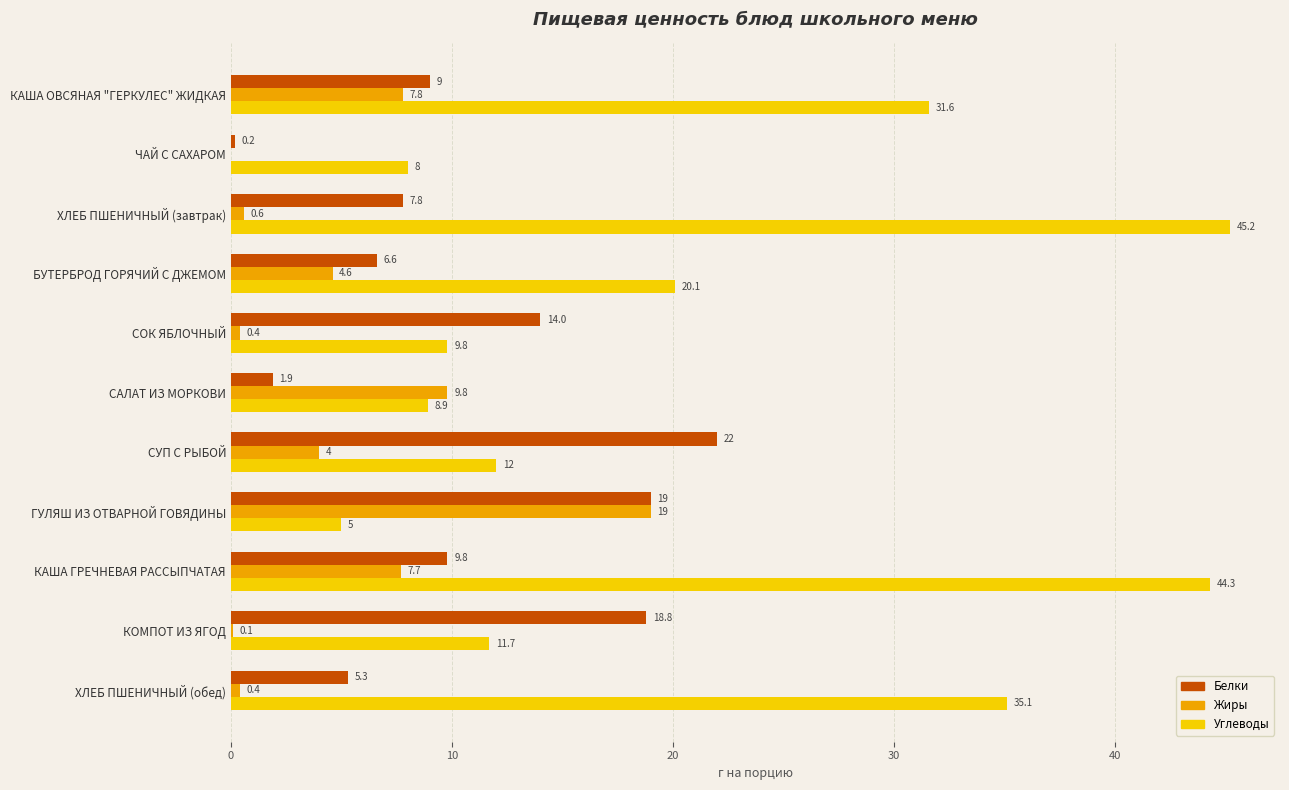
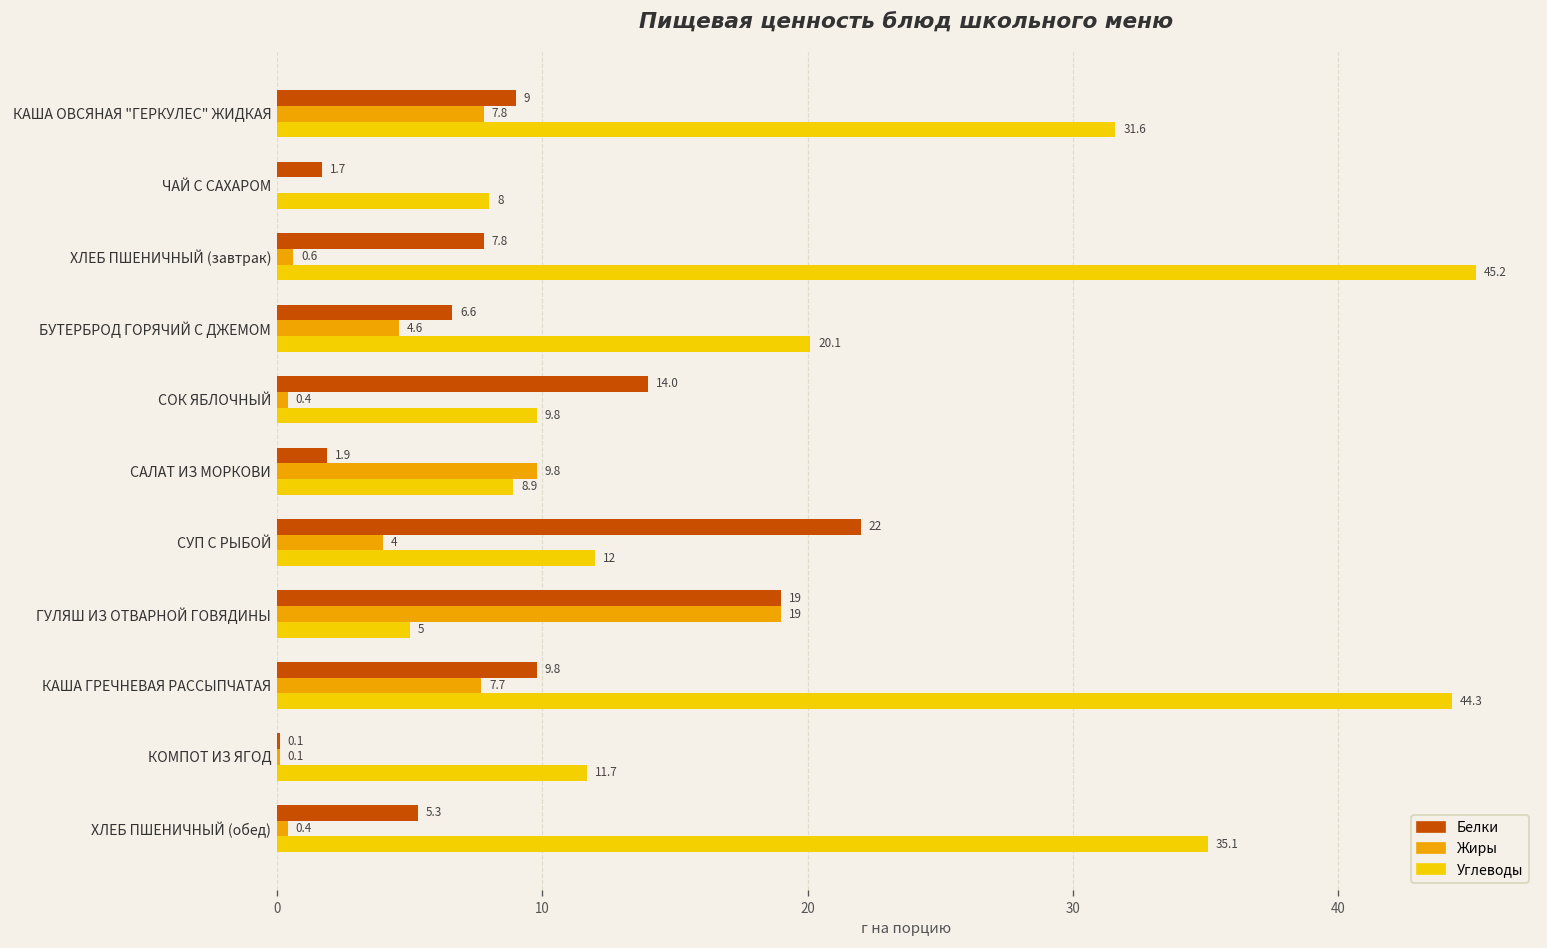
  {
    "Белки": {
      "КАША ОВСЯНАЯ \"ГЕРКУЛЕС\" ЖИДКАЯ": 9,
-     "ЧАЙ С САХАРОМ": 0.2,
+     "ЧАЙ С САХАРОМ": 1.7,
      "ХЛЕБ ПШЕНИЧНЫЙ (завтрак)": 7.8,
      "БУТЕРБРОД ГОРЯЧИЙ С ДЖЕМОМ": 6.6,
      "СОК ЯБЛОЧНЫЙ": 14.0,
      "САЛАТ ИЗ МОРКОВИ": 1.9,
      "СУП С РЫБОЙ": 22,
      "ГУЛЯШ ИЗ ОТВАРНОЙ ГОВЯДИНЫ": 19,
      "КАША ГРЕЧНЕВАЯ РАССЫПЧАТАЯ": 9.8,
-     "КОМПОТ ИЗ ЯГОД": 18.8,
+     "КОМПОТ ИЗ ЯГОД": 0.1,
      "ХЛЕБ ПШЕНИЧНЫЙ (обед)": 5.3
    }
  }
